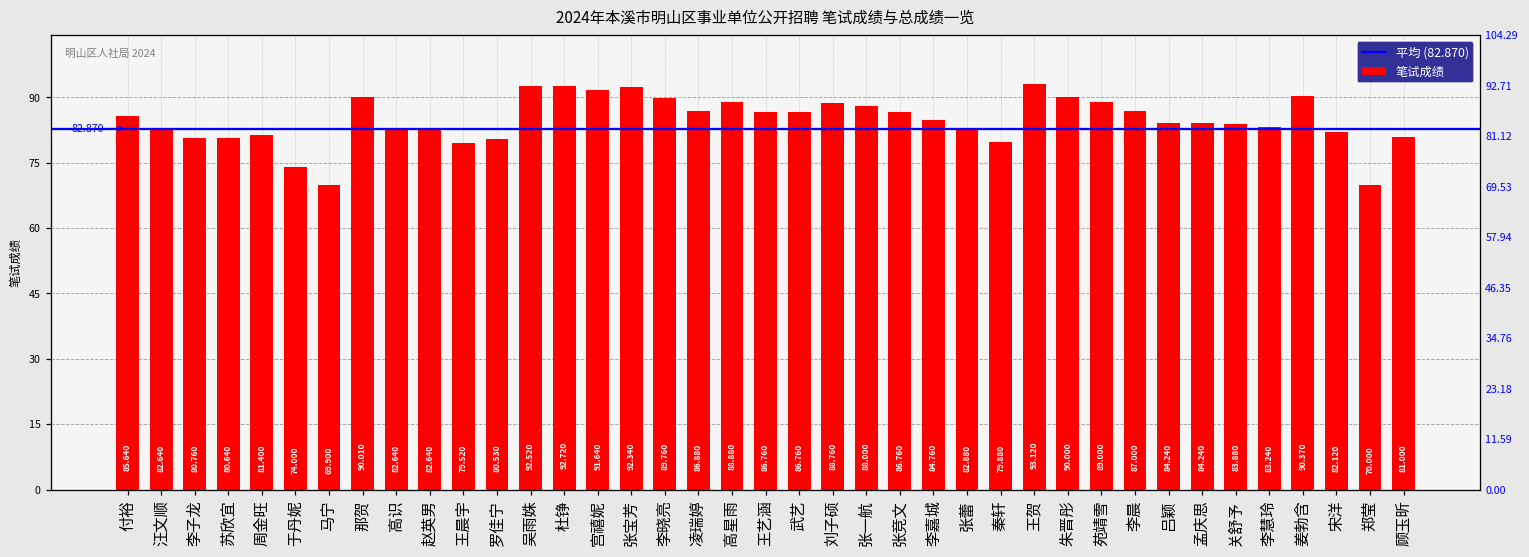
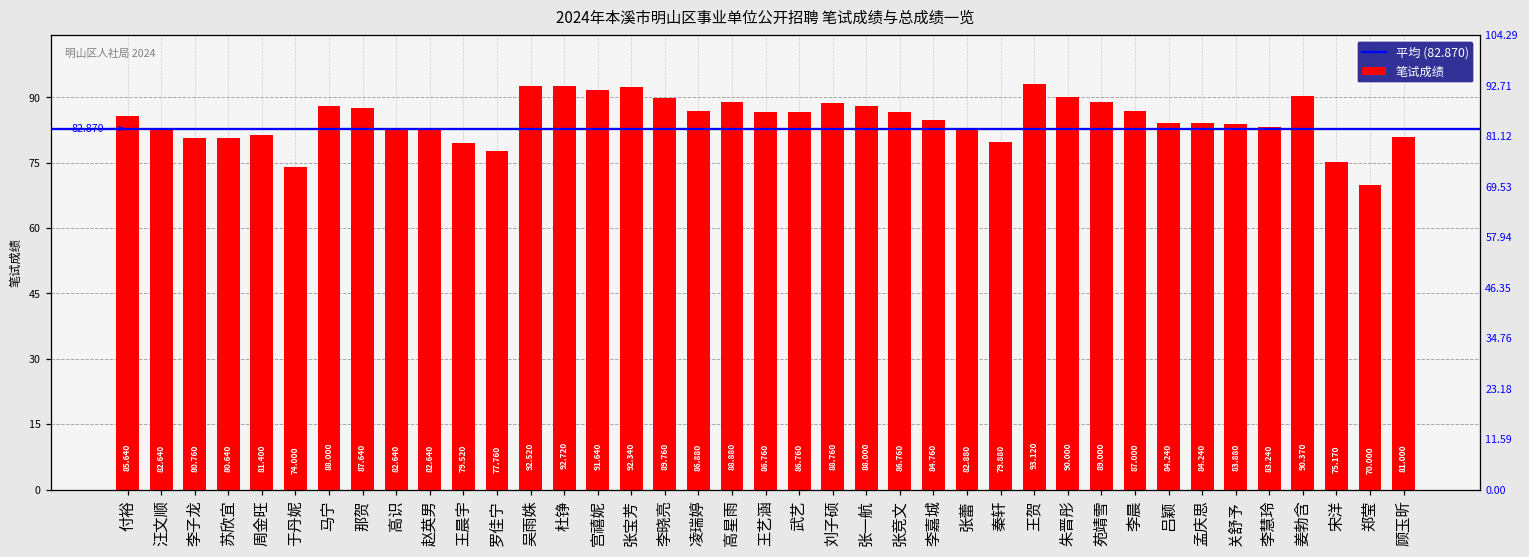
  {
    "付裕": 85.640,
    "汪文顺": 82.640,
    "李子龙": 80.760,
    "苏欣宜": 80.640,
    "周金旺": 81.400,
    "于丹妮": 74.000,
-   "马宁": 69.900,
-   "那贺": 90.010,
+   "马宁": 88.000,
+   "那贺": 87.640,
    "高识": 82.640,
    "赵英男": 82.640,
    "王晨宇": 79.520,
-   "罗佳宁": 80.530,
+   "罗佳宁": 77.760,
    "吴雨姝": 92.520,
    "杜铮": 92.720,
    "宫禧妮": 91.640,
    "张宝芳": 92.340,
    "李晓亮": 89.760,
    "凌瑞婷": 86.880,
    "高星雨": 88.880,
    "王艺涵": 86.760,
    "武艺": 86.760,
    "刘子硕": 88.760,
    "张一航": 88.000,
    "张竞文": 86.760,
    "李嘉城": 84.760,
    "张蕾": 82.880,
    "秦轩": 79.880,
    "王贺": 93.120,
    "朱晋彤": 90.000,
    "苑靖雪": 89.000,
    "李晨": 87.000,
    "吕颖": 84.240,
    "孟庆思": 84.240,
    "关舒予": 83.880,
    "李慧玲": 83.240,
    "姜勃含": 90.370,
-   "宋洋": 82.120,
+   "宋洋": 75.170,
    "郑莹": 70.000,
    "顾玉昕": 81.000
  }
